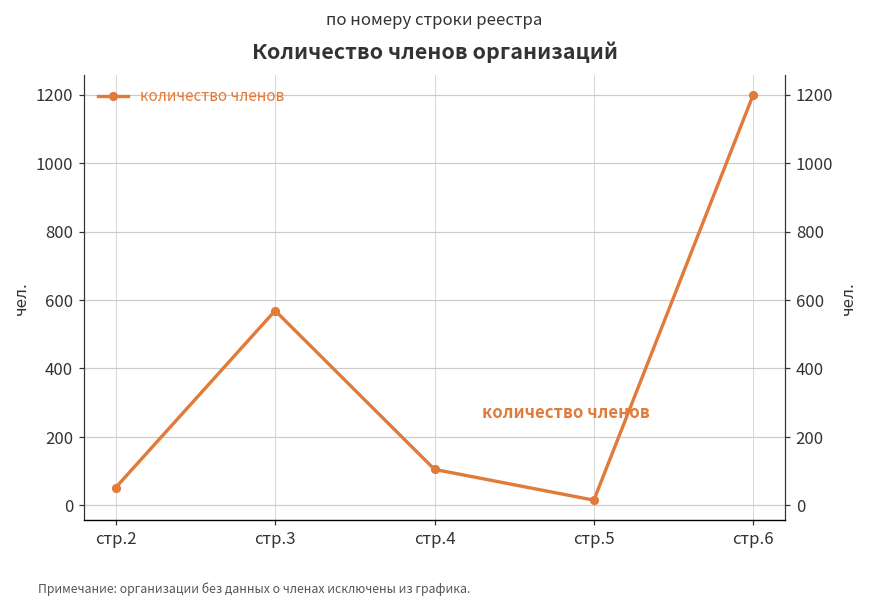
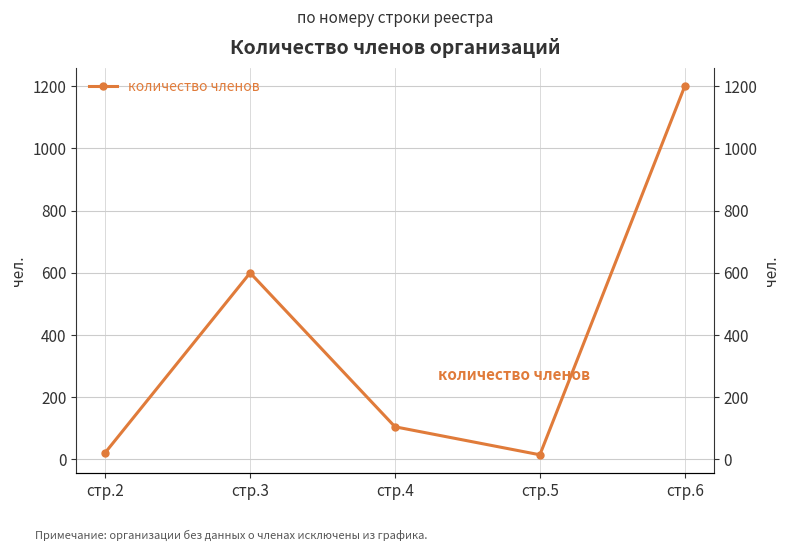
  {
-   "стр.2": 50,
-   "стр.3": 570,
+   "стр.2": 20,
+   "стр.3": 600,
    "стр.4": 110,
    "стр.5": 20,
    "стр.6": 1200
  }
